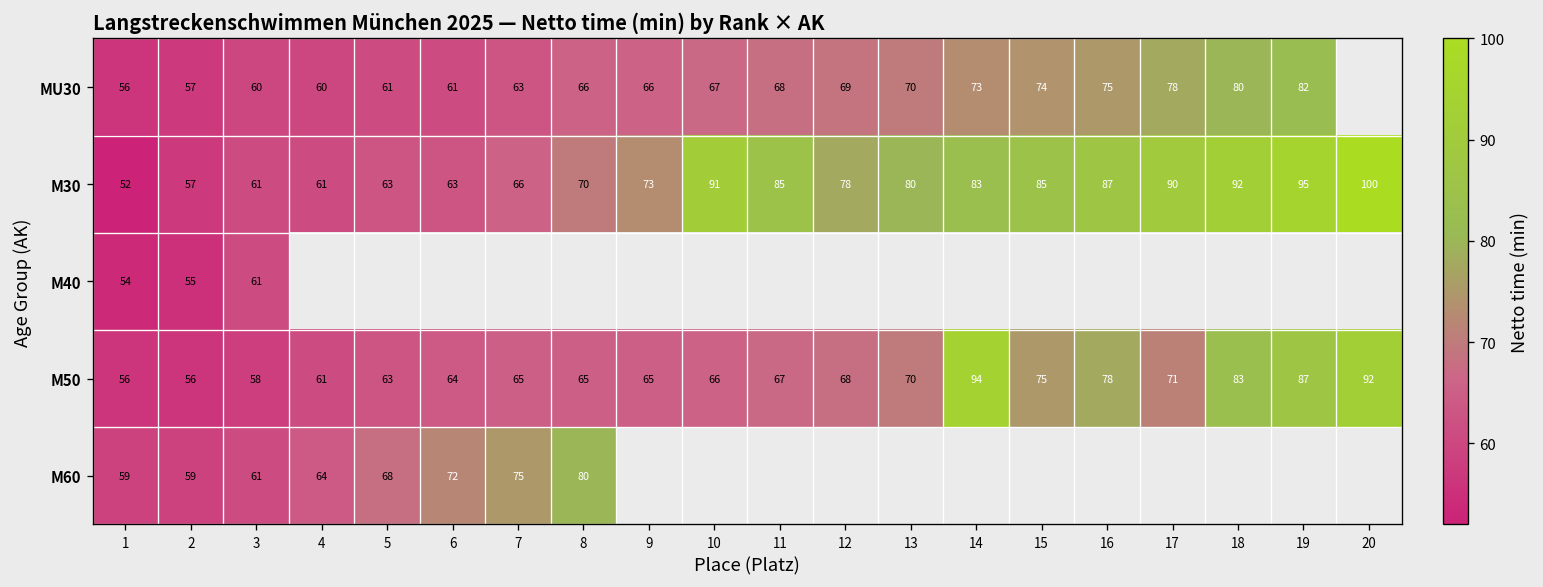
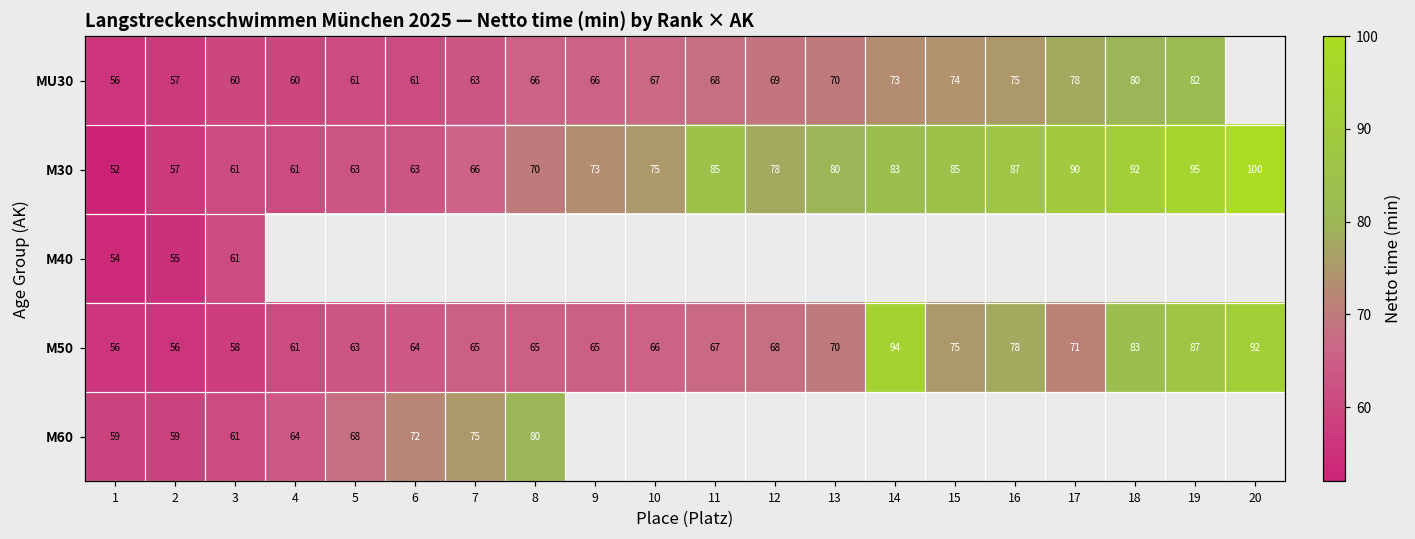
  {
    "MU30": {
      "1": 56,
      "2": 57,
      "3": 60,
      "4": 60,
      "5": 61,
      "6": 61,
      "7": 63,
      "8": 66,
      "9": 66,
      "10": 67,
      "11": 68,
      "12": 69,
      "13": 70,
      "14": 73,
      "15": 74,
      "16": 75,
      "17": 78,
      "18": 80,
      "19": 82
    },
    "M30": {
      "1": 52,
      "2": 57,
      "3": 61,
      "4": 61,
      "5": 63,
      "6": 63,
      "7": 66,
      "8": 70,
      "9": 73,
-     "10": 91,
+     "10": 75,
      "11": 85,
      "12": 78,
      "13": 80,
      "14": 83,
      "15": 85,
      "16": 87,
      "17": 90,
      "18": 92,
      "19": 95,
      "20": 100
    },
    "M40": {
      "1": 54,
      "2": 55,
      "3": 61
    },
    "M50": {
      "1": 56,
      "2": 56,
      "3": 58,
      "4": 61,
      "5": 63,
      "6": 64,
      "7": 65,
      "8": 65,
      "9": 65,
      "10": 66,
      "11": 67,
      "12": 68,
      "13": 70,
      "14": 94,
      "15": 75,
      "16": 78,
      "17": 71,
      "18": 83,
      "19": 87,
      "20": 92
    },
    "M60": {
      "1": 59,
      "2": 59,
      "3": 61,
      "4": 64,
      "5": 68,
      "6": 72,
      "7": 75,
      "8": 80
    }
  }
